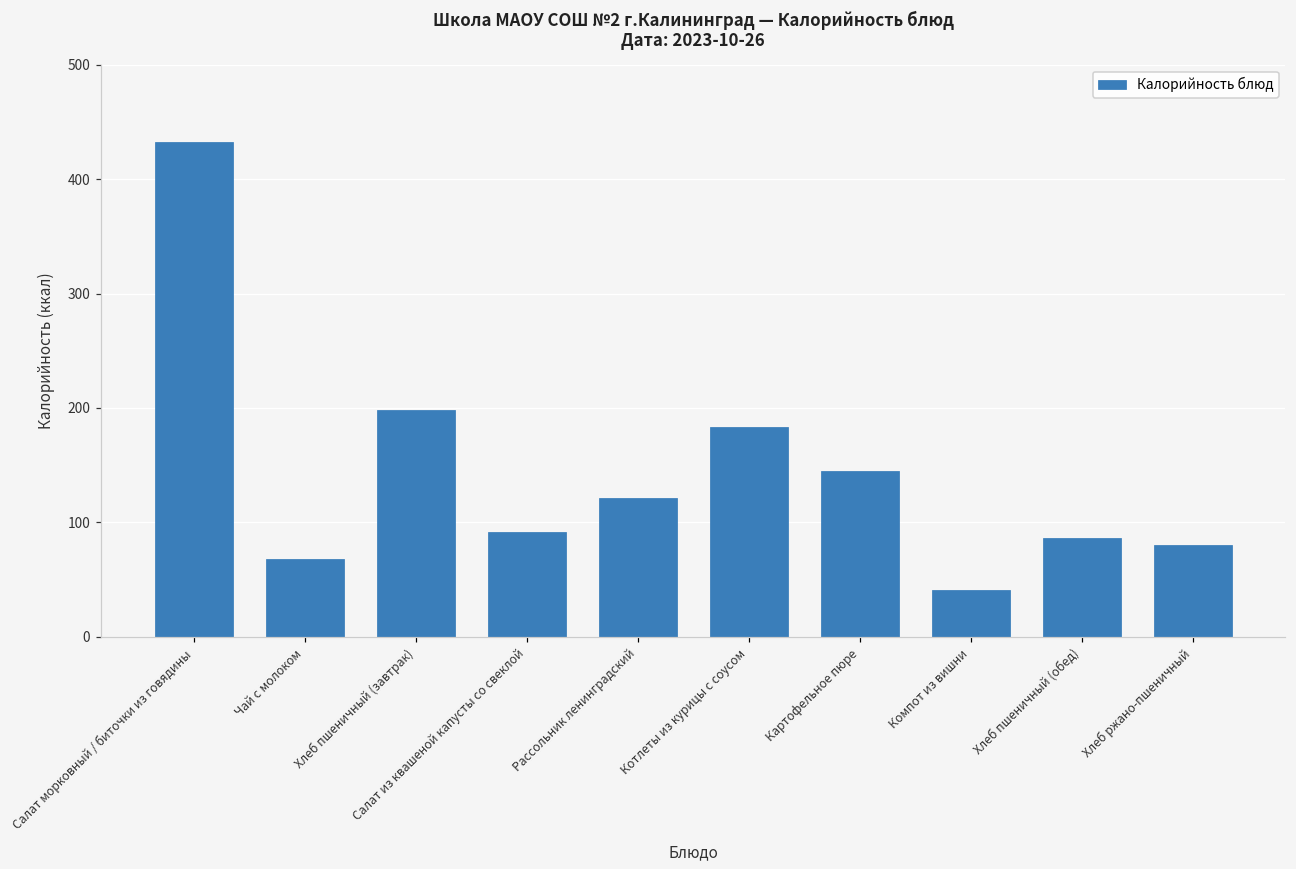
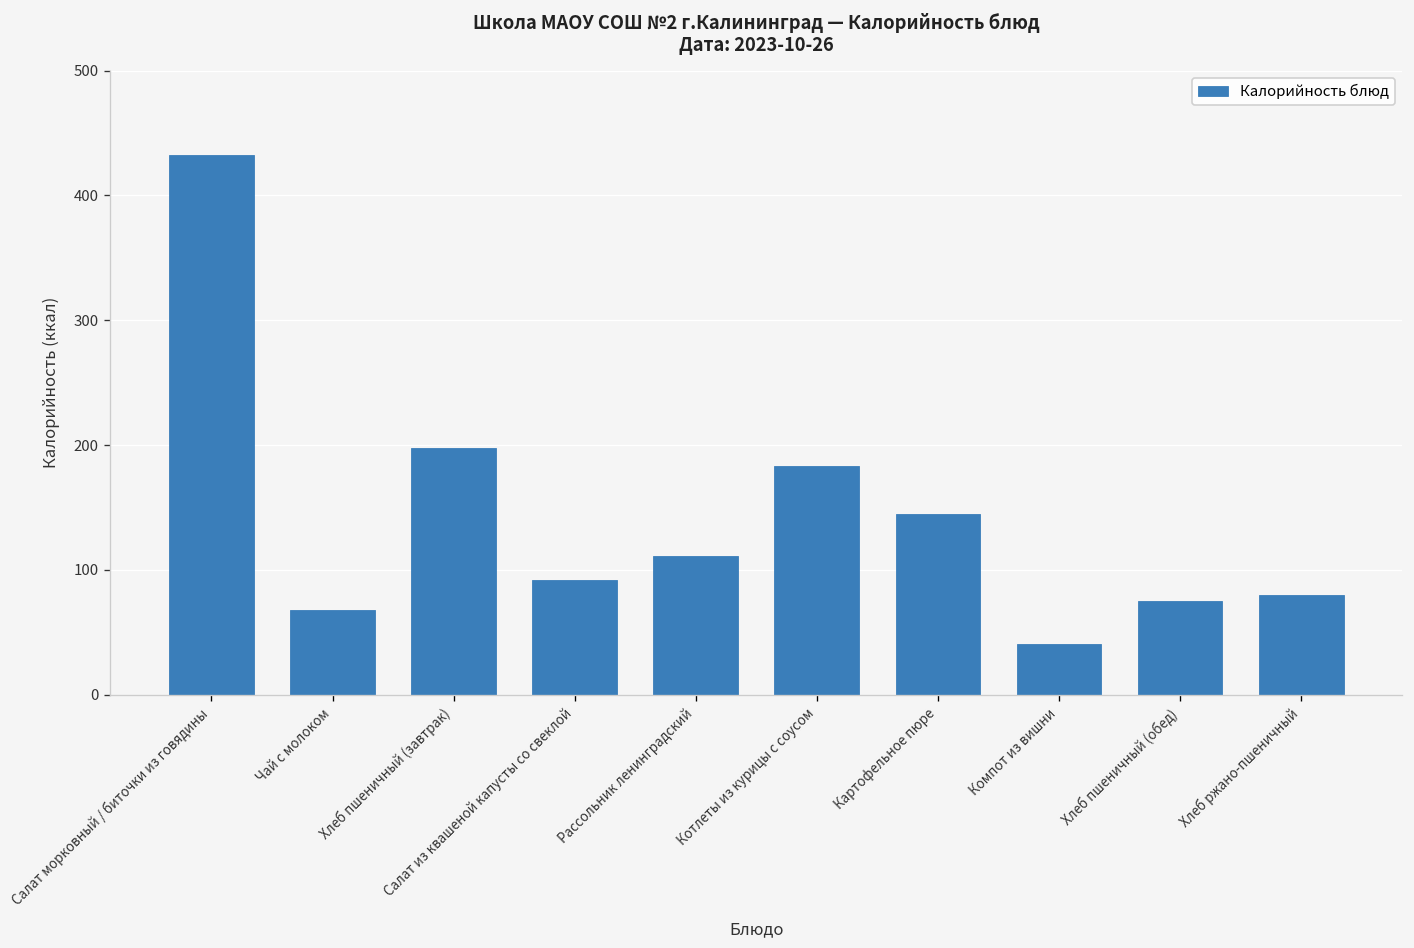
  {
    "Салат морковный / биточки из говядины": 432,
    "Чай с молоком": 68,
    "Хлеб пшеничный (завтрак)": 198,
    "Салат из квашеной капусты со свеклой": 92,
-   "Рассольник ленинградский": 121,
+   "Рассольник ленинградский": 111,
    "Котлеты из курицы с соусом": 183,
    "Картофельное пюре": 145,
    "Компот из вишни": 41,
-   "Хлеб пшеничный (обед)": 86,
+   "Хлеб пшеничный (обед)": 75,
    "Хлеб ржано-пшеничный": 80
  }
